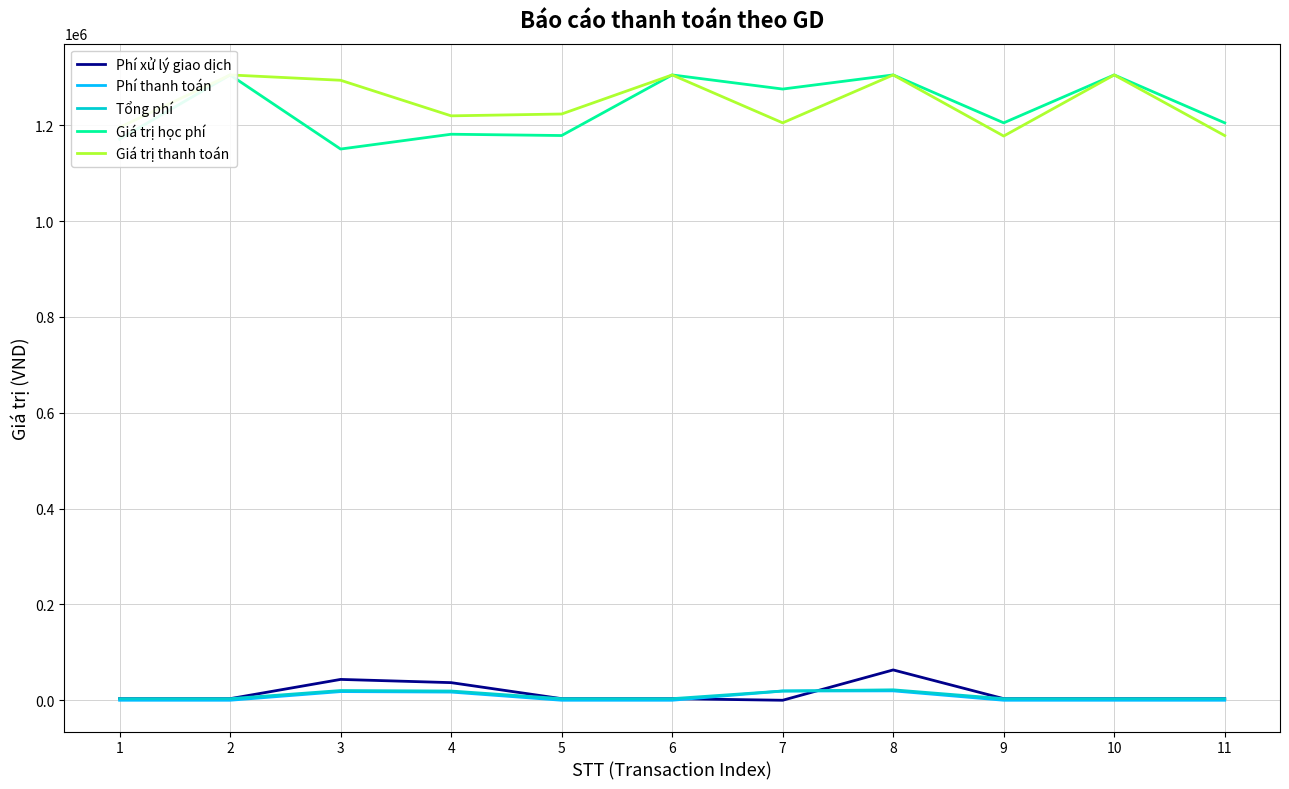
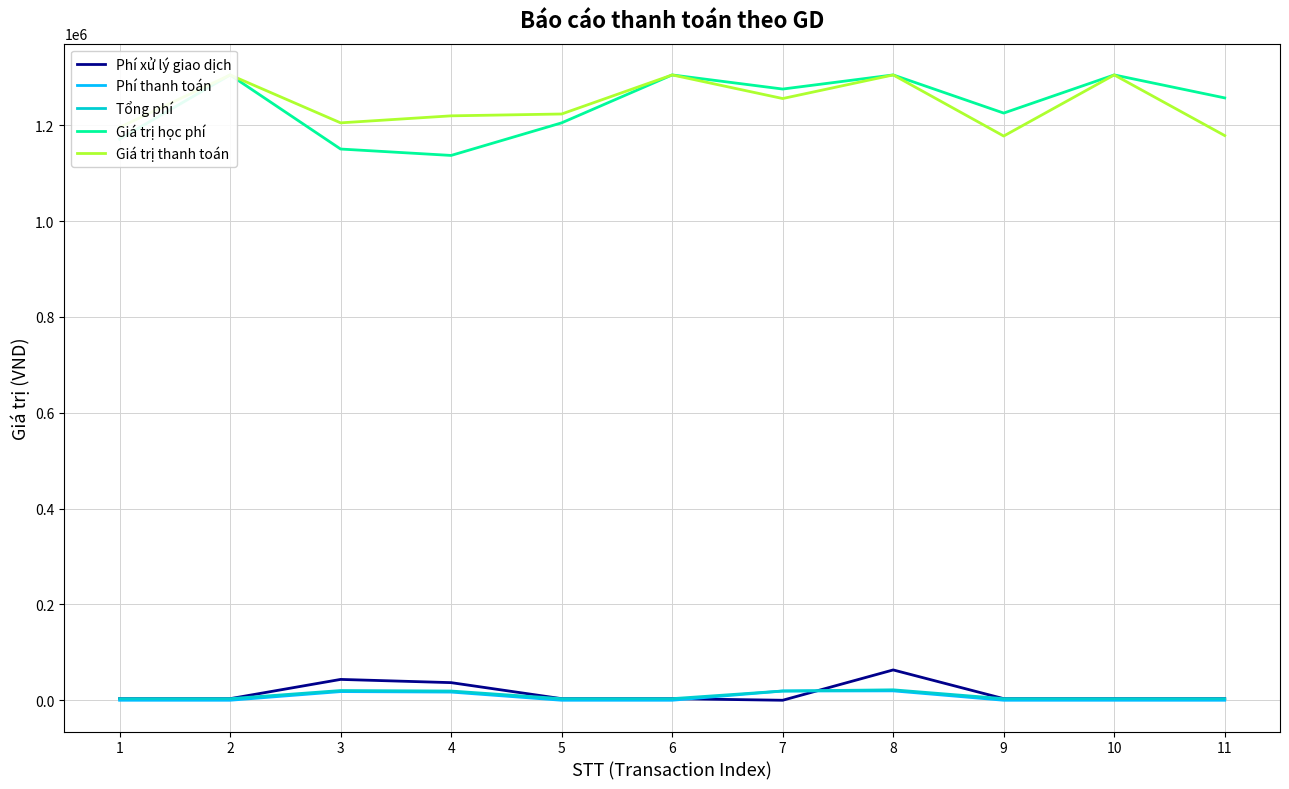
  {
    "Phí xử lý giao dịch": {
      "3": 40000,
      "4": 40000,
      "7": 0,
      "8": 60000
    },
    "Giá trị học phí": {
      "3": 1150000,
-     "4": 1180000,
-     "5": 1180000,
+     "4": 1140000,
+     "5": 1210000,
      "7": 1280000,
-     "9": 1210000,
-     "11": 1210000
+     "9": 1230000,
+     "11": 1260000
    },
    "Giá trị thanh toán": {
-     "3": 1290000,
+     "3": 1210000,
      "4": 1220000,
      "5": 1220000,
-     "7": 1210000,
+     "7": 1260000,
      "9": 1180000,
      "11": 1180000
    }
  }
